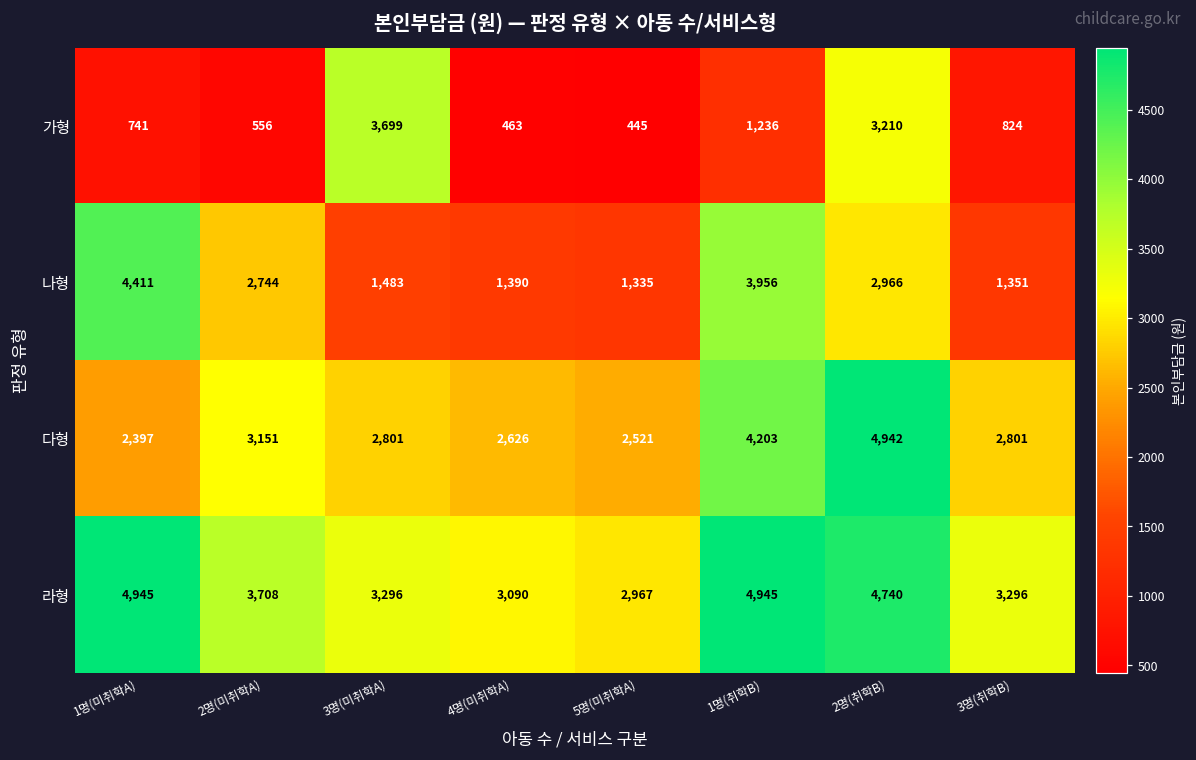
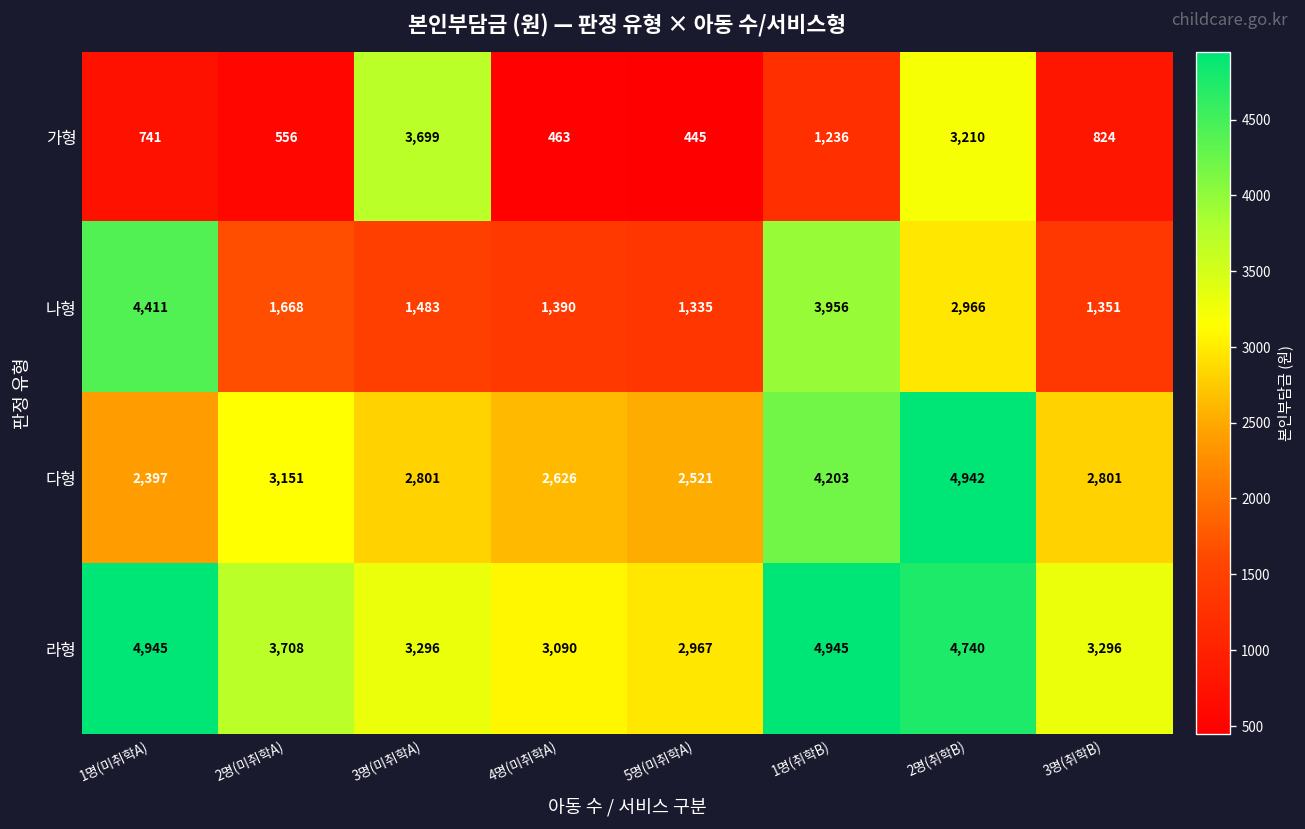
  {
    "가형": {
      "1명(미취학A)": "741",
      "2명(미취학A)": "556",
      "3명(미취학A)": "3,699",
      "4명(미취학A)": "463",
      "5명(미취학A)": "445",
      "1명(취학B)": "1,236",
      "2명(취학B)": "3,210",
      "3명(취학B)": "824"
    },
    "나형": {
      "1명(미취학A)": "4,411",
-     "2명(미취학A)": "2,744",
+     "2명(미취학A)": "1,668",
      "3명(미취학A)": "1,483",
      "4명(미취학A)": "1,390",
      "5명(미취학A)": "1,335",
      "1명(취학B)": "3,956",
      "2명(취학B)": "2,966",
      "3명(취학B)": "1,351"
    },
    "다형": {
      "1명(미취학A)": "2,397",
      "2명(미취학A)": "3,151",
      "3명(미취학A)": "2,801",
      "4명(미취학A)": "2,626",
      "5명(미취학A)": "2,521",
      "1명(취학B)": "4,203",
      "2명(취학B)": "4,942",
      "3명(취학B)": "2,801"
    },
    "라형": {
      "1명(미취학A)": "4,945",
      "2명(미취학A)": "3,708",
      "3명(미취학A)": "3,296",
      "4명(미취학A)": "3,090",
      "5명(미취학A)": "2,967",
      "1명(취학B)": "4,945",
      "2명(취학B)": "4,740",
      "3명(취학B)": "3,296"
    }
  }
